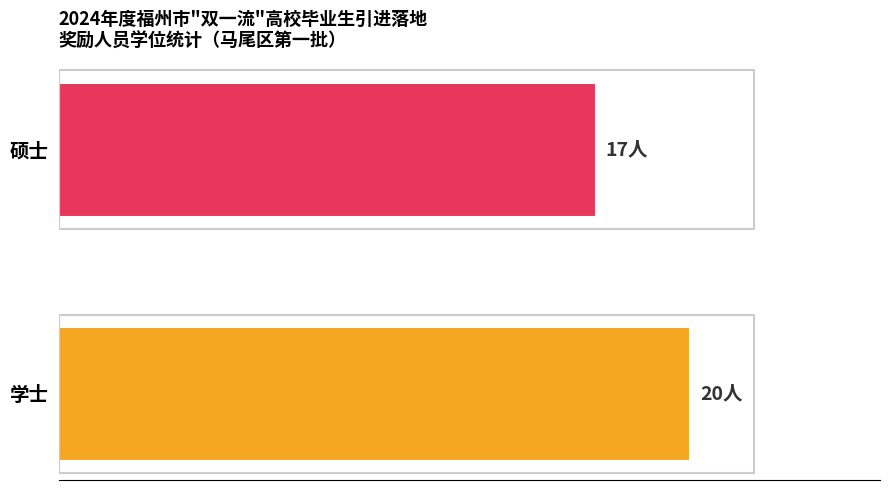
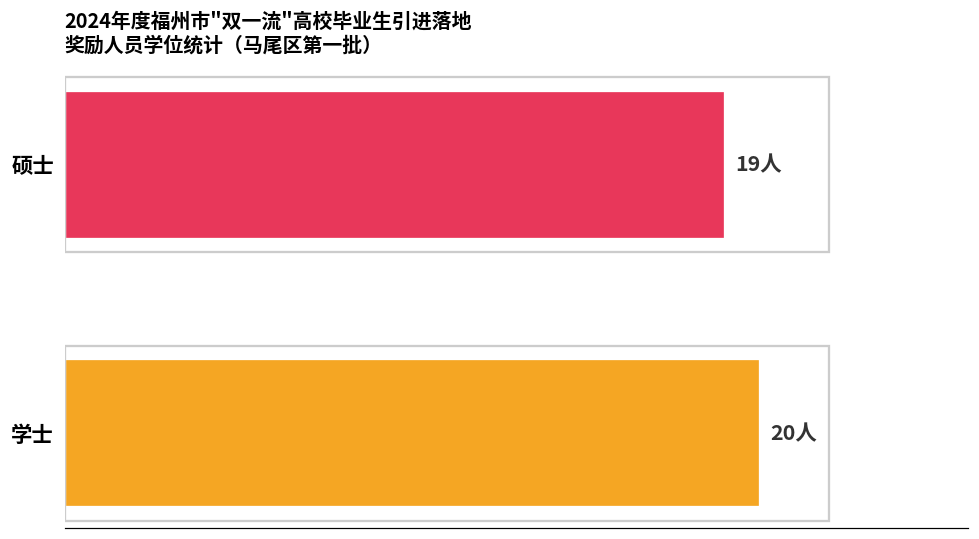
  {
-   "硕士": "17人",
+   "硕士": "19人",
    "学士": "20人"
  }
